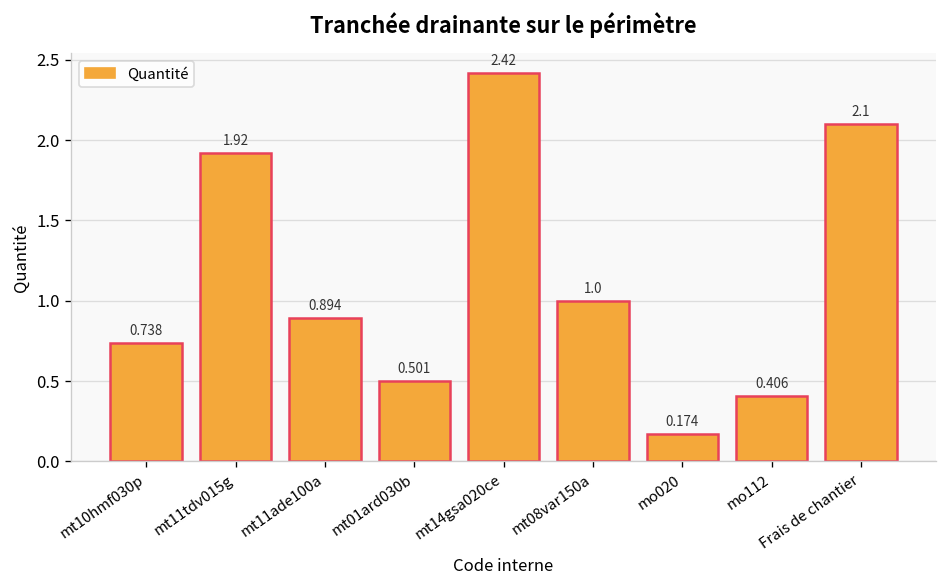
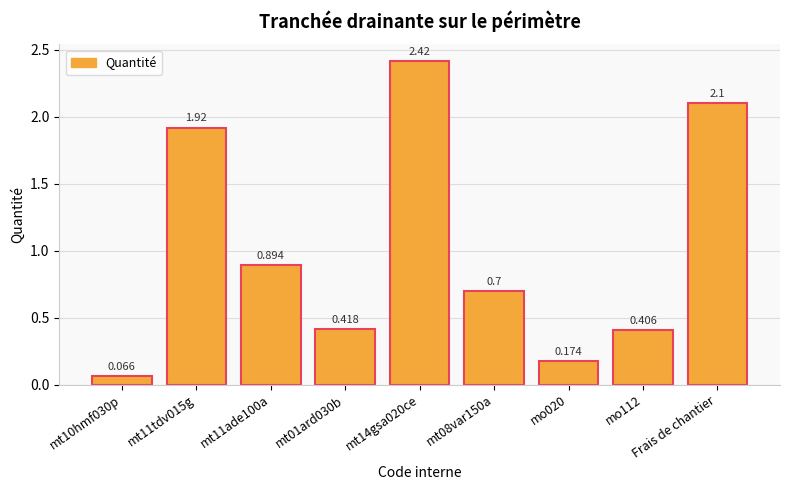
  {
-   "mt10hmf030p": 0.738,
+   "mt10hmf030p": 0.066,
    "mt11tdv015g": 1.92,
    "mt11ade100a": 0.894,
-   "mt01ard030b": 0.501,
+   "mt01ard030b": 0.418,
    "mt14gsa020ce": 2.42,
-   "mt08var150a": 1.0,
+   "mt08var150a": 0.7,
    "mo020": 0.174,
    "mo112": 0.406,
    "Frais de chantier": 2.1
  }
